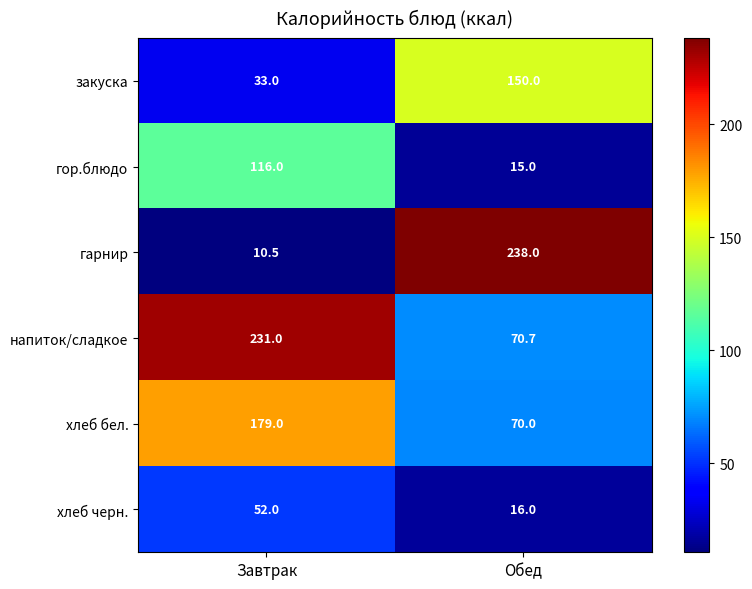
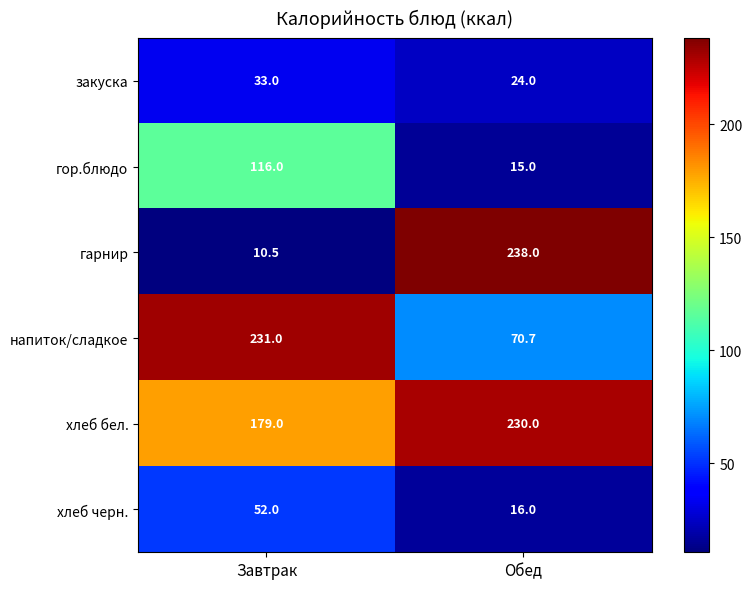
  {
    "закуска": {
      "Завтрак": 33.0,
-     "Обед": 150.0
+     "Обед": 24.0
    },
    "гор.блюдо": {
      "Завтрак": 116.0,
      "Обед": 15.0
    },
    "гарнир": {
      "Завтрак": 10.5,
      "Обед": 238.0
    },
    "напиток/сладкое": {
      "Завтрак": 231.0,
      "Обед": 70.7
    },
    "хлеб бел.": {
      "Завтрак": 179.0,
-     "Обед": 70.0
+     "Обед": 230.0
    },
    "хлеб черн.": {
      "Завтрак": 52.0,
      "Обед": 16.0
    }
  }
